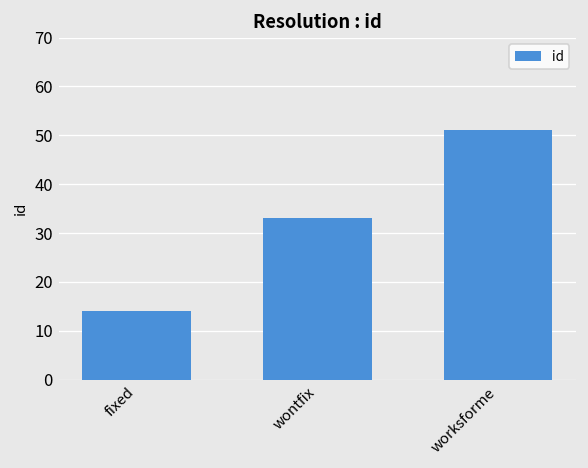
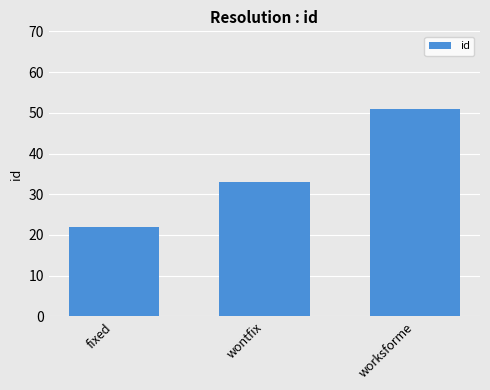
  {
-   "fixed": 14,
+   "fixed": 22,
    "wontfix": 33,
    "worksforme": 51
  }
